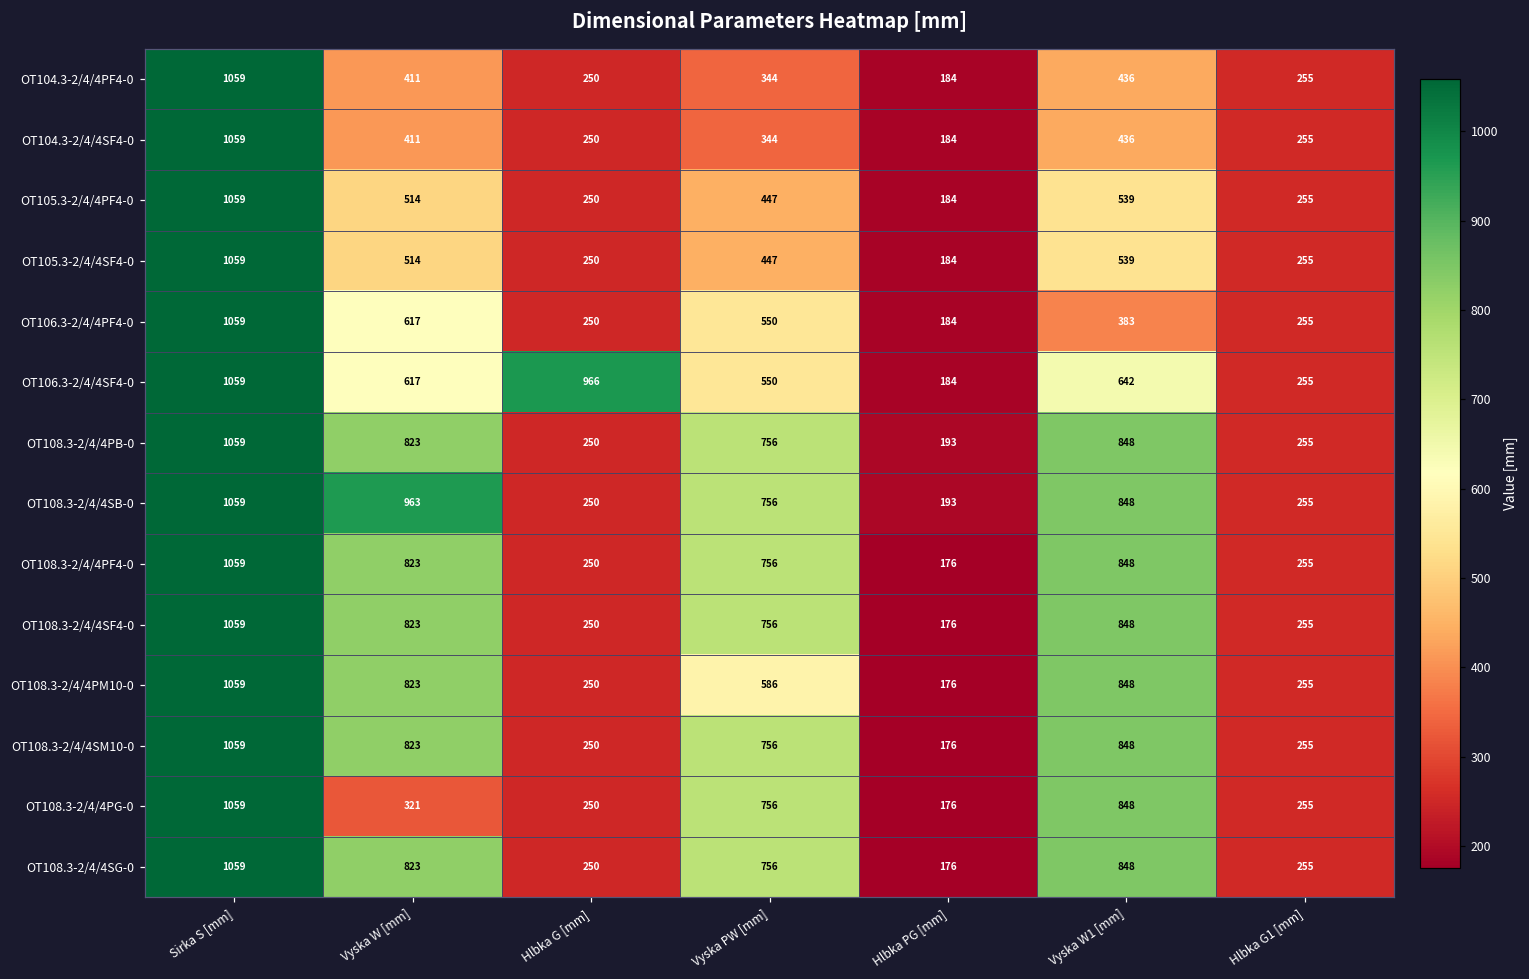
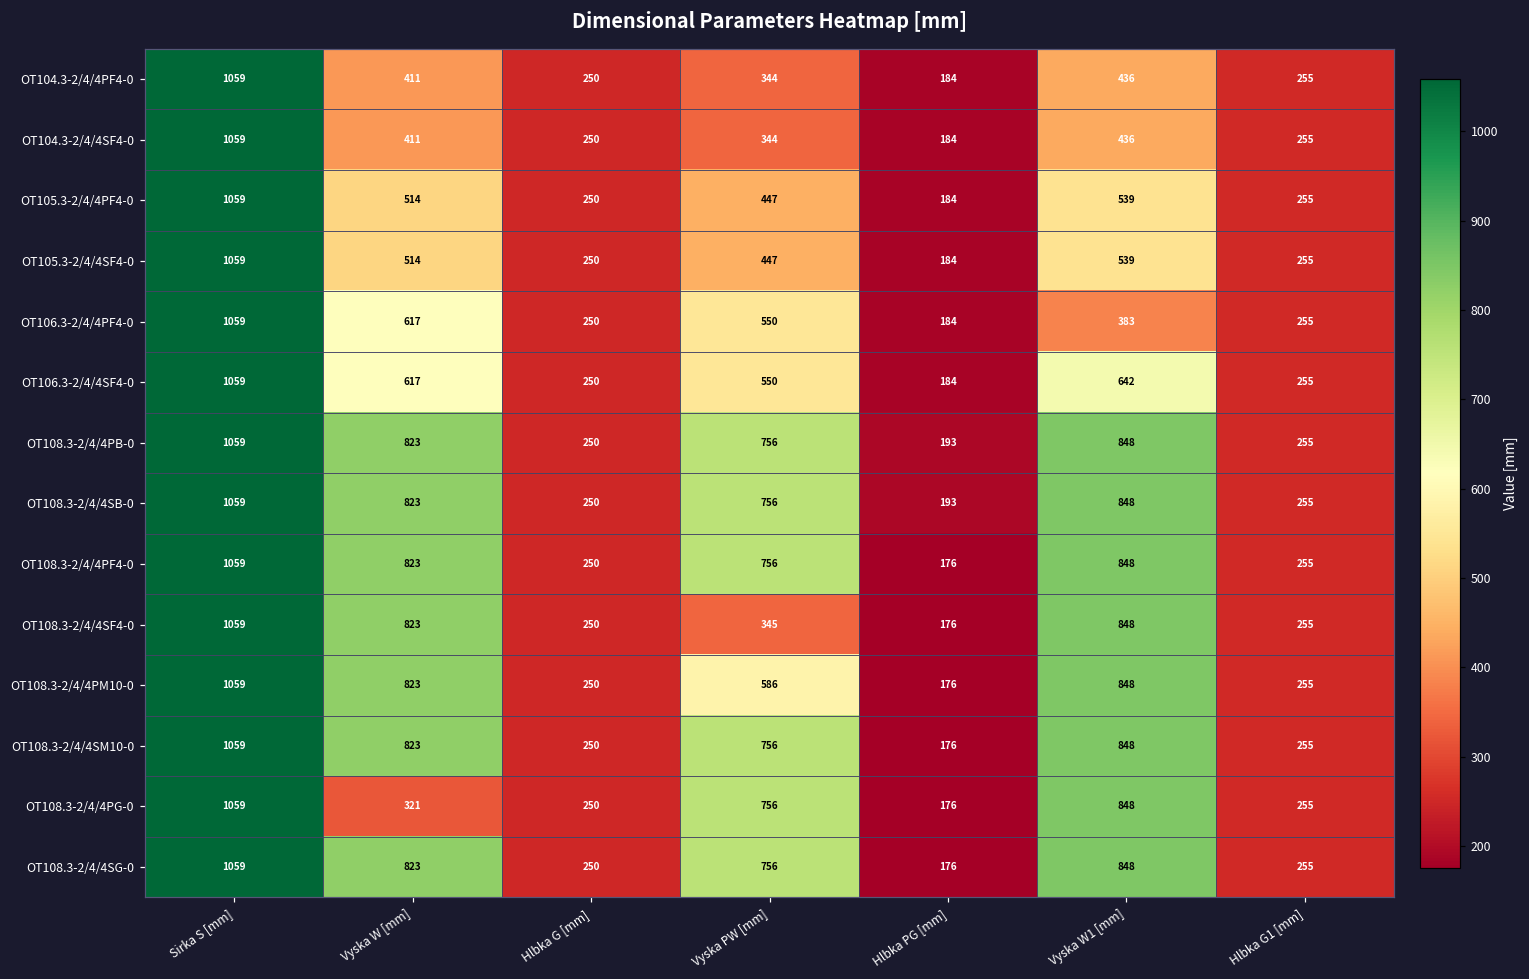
  {
    "OT104.3-2/4/4PF4-0": {
      "Sirka S [mm]": 1059,
      "Vyska W [mm]": 411,
      "Hlbka G [mm]": 250,
      "Vyska PW [mm]": 344,
      "Hlbka PG [mm]": 184,
      "Vyska W1 [mm]": 436,
      "Hlbka G1 [mm]": 255
    },
    "OT104.3-2/4/4SF4-0": {
      "Sirka S [mm]": 1059,
      "Vyska W [mm]": 411,
      "Hlbka G [mm]": 250,
      "Vyska PW [mm]": 344,
      "Hlbka PG [mm]": 184,
      "Vyska W1 [mm]": 436,
      "Hlbka G1 [mm]": 255
    },
    "OT105.3-2/4/4PF4-0": {
      "Sirka S [mm]": 1059,
      "Vyska W [mm]": 514,
      "Hlbka G [mm]": 250,
      "Vyska PW [mm]": 447,
      "Hlbka PG [mm]": 184,
      "Vyska W1 [mm]": 539,
      "Hlbka G1 [mm]": 255
    },
    "OT105.3-2/4/4SF4-0": {
      "Sirka S [mm]": 1059,
      "Vyska W [mm]": 514,
      "Hlbka G [mm]": 250,
      "Vyska PW [mm]": 447,
      "Hlbka PG [mm]": 184,
      "Vyska W1 [mm]": 539,
      "Hlbka G1 [mm]": 255
    },
    "OT106.3-2/4/4PF4-0": {
      "Sirka S [mm]": 1059,
      "Vyska W [mm]": 617,
      "Hlbka G [mm]": 250,
      "Vyska PW [mm]": 550,
      "Hlbka PG [mm]": 184,
      "Vyska W1 [mm]": 383,
      "Hlbka G1 [mm]": 255
    },
    "OT106.3-2/4/4SF4-0": {
      "Sirka S [mm]": 1059,
      "Vyska W [mm]": 617,
-     "Hlbka G [mm]": 966,
+     "Hlbka G [mm]": 250,
      "Vyska PW [mm]": 550,
      "Hlbka PG [mm]": 184,
      "Vyska W1 [mm]": 642,
      "Hlbka G1 [mm]": 255
    },
    "OT108.3-2/4/4PB-0": {
      "Sirka S [mm]": 1059,
      "Vyska W [mm]": 823,
      "Hlbka G [mm]": 250,
      "Vyska PW [mm]": 756,
      "Hlbka PG [mm]": 193,
      "Vyska W1 [mm]": 848,
      "Hlbka G1 [mm]": 255
    },
    "OT108.3-2/4/4SB-0": {
      "Sirka S [mm]": 1059,
-     "Vyska W [mm]": 963,
+     "Vyska W [mm]": 823,
      "Hlbka G [mm]": 250,
      "Vyska PW [mm]": 756,
      "Hlbka PG [mm]": 193,
      "Vyska W1 [mm]": 848,
      "Hlbka G1 [mm]": 255
    },
    "OT108.3-2/4/4PF4-0": {
      "Sirka S [mm]": 1059,
      "Vyska W [mm]": 823,
      "Hlbka G [mm]": 250,
      "Vyska PW [mm]": 756,
      "Hlbka PG [mm]": 176,
      "Vyska W1 [mm]": 848,
      "Hlbka G1 [mm]": 255
    },
    "OT108.3-2/4/4SF4-0": {
      "Sirka S [mm]": 1059,
      "Vyska W [mm]": 823,
      "Hlbka G [mm]": 250,
-     "Vyska PW [mm]": 756,
+     "Vyska PW [mm]": 345,
      "Hlbka PG [mm]": 176,
      "Vyska W1 [mm]": 848,
      "Hlbka G1 [mm]": 255
    },
    "OT108.3-2/4/4PM10-0": {
      "Sirka S [mm]": 1059,
      "Vyska W [mm]": 823,
      "Hlbka G [mm]": 250,
      "Vyska PW [mm]": 586,
      "Hlbka PG [mm]": 176,
      "Vyska W1 [mm]": 848,
      "Hlbka G1 [mm]": 255
    },
    "OT108.3-2/4/4SM10-0": {
      "Sirka S [mm]": 1059,
      "Vyska W [mm]": 823,
      "Hlbka G [mm]": 250,
      "Vyska PW [mm]": 756,
      "Hlbka PG [mm]": 176,
      "Vyska W1 [mm]": 848,
      "Hlbka G1 [mm]": 255
    },
    "OT108.3-2/4/4PG-0": {
      "Sirka S [mm]": 1059,
      "Vyska W [mm]": 321,
      "Hlbka G [mm]": 250,
      "Vyska PW [mm]": 756,
      "Hlbka PG [mm]": 176,
      "Vyska W1 [mm]": 848,
      "Hlbka G1 [mm]": 255
    },
    "OT108.3-2/4/4SG-0": {
      "Sirka S [mm]": 1059,
      "Vyska W [mm]": 823,
      "Hlbka G [mm]": 250,
      "Vyska PW [mm]": 756,
      "Hlbka PG [mm]": 176,
      "Vyska W1 [mm]": 848,
      "Hlbka G1 [mm]": 255
    }
  }
